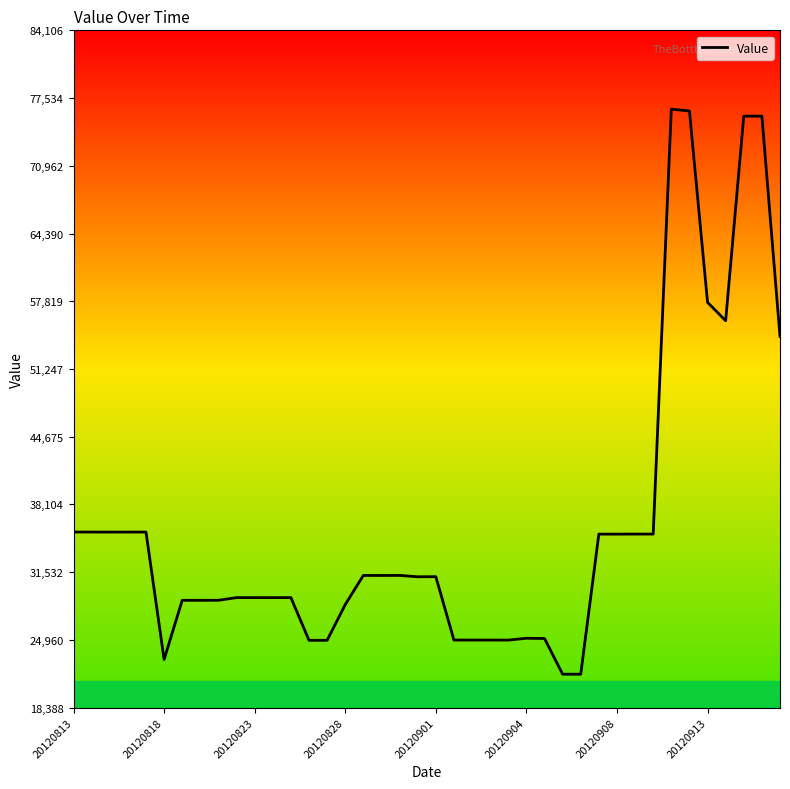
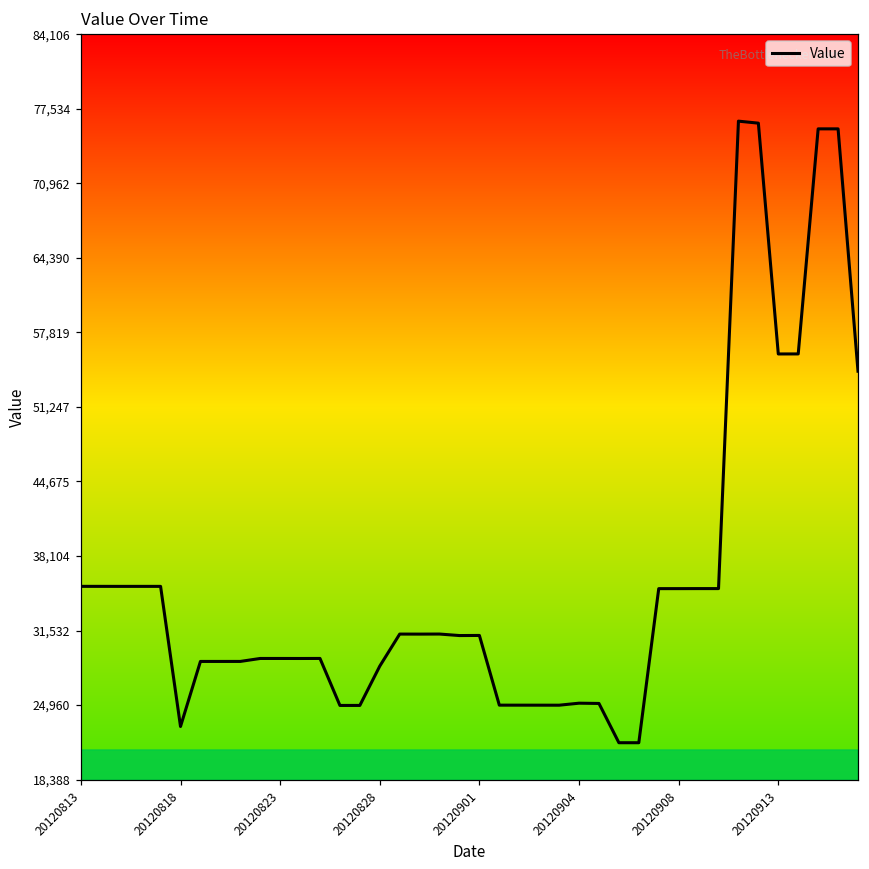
  {
    "20120813": "35,400",
    "20120818": "23,100",
    "20120904": "25,100",
-   "20120913": "57,700"
+   "20120913": "55,900"
  }
